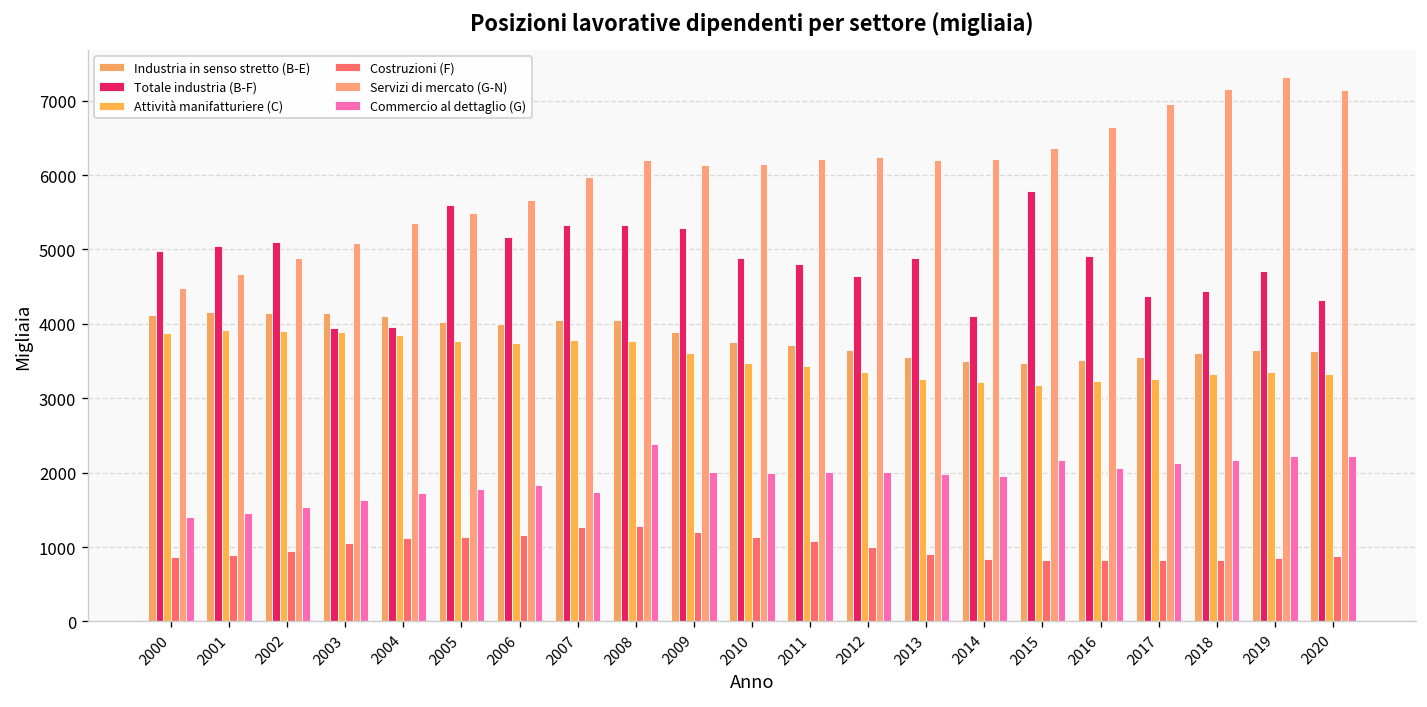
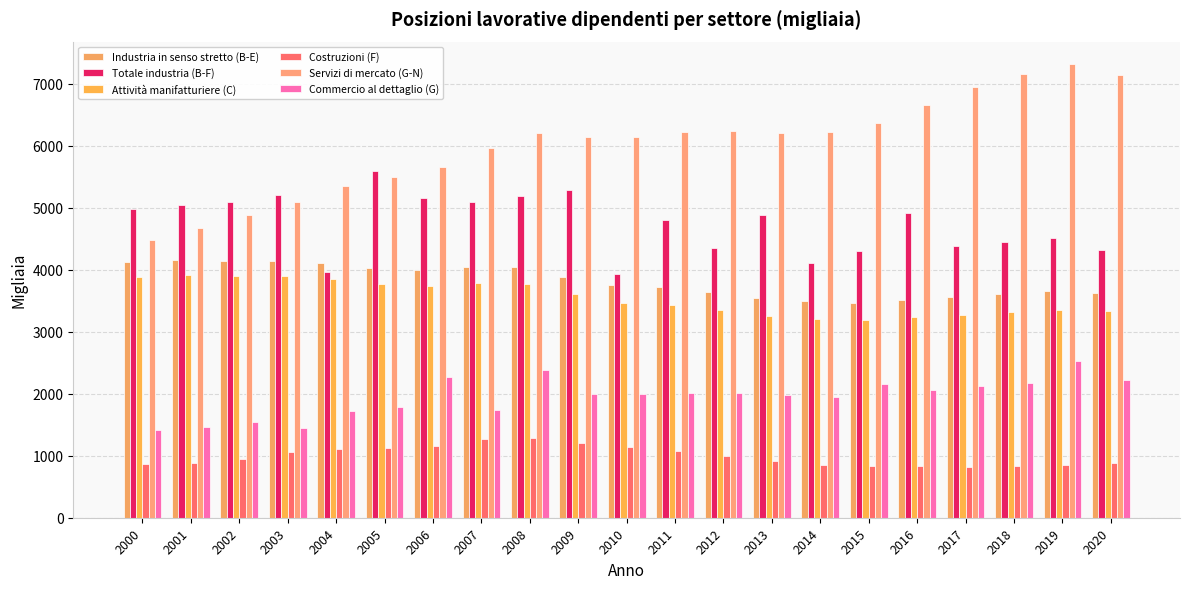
  {
    "Totale industria (B-F)": {
      "2000": 5000,
      "2001": 5000,
      "2002": 5100,
-     "2003": 3900,
+     "2003": 5200,
      "2004": 4000,
      "2005": 5600,
      "2006": 5200,
-     "2007": 5300,
-     "2008": 5300,
+     "2007": 5100,
+     "2008": 5200,
      "2009": 5300,
-     "2010": 4900,
+     "2010": 3900,
      "2011": 4800,
-     "2012": 4600,
+     "2012": 4400,
      "2013": 4900,
      "2014": 4100,
-     "2015": 5800,
+     "2015": 4300,
      "2016": 4900,
      "2017": 4400,
      "2018": 4400,
-     "2019": 4700,
+     "2019": 4500,
      "2020": 4300
    },
    "Commercio al dettaglio (G)": {
      "2000": 1400,
      "2001": 1500,
      "2002": 1500,
-     "2003": 1600,
+     "2003": 1500,
      "2004": 1700,
      "2005": 1800,
-     "2006": 1800,
+     "2006": 2300,
      "2007": 1700,
      "2008": 2400,
      "2009": 2000,
      "2010": 2000,
      "2011": 2000,
      "2012": 2000,
      "2013": 2000,
      "2014": 2000,
      "2015": 2200,
      "2016": 2100,
      "2017": 2100,
      "2018": 2200,
-     "2019": 2200,
+     "2019": 2500,
      "2020": 2200
    }
  }
